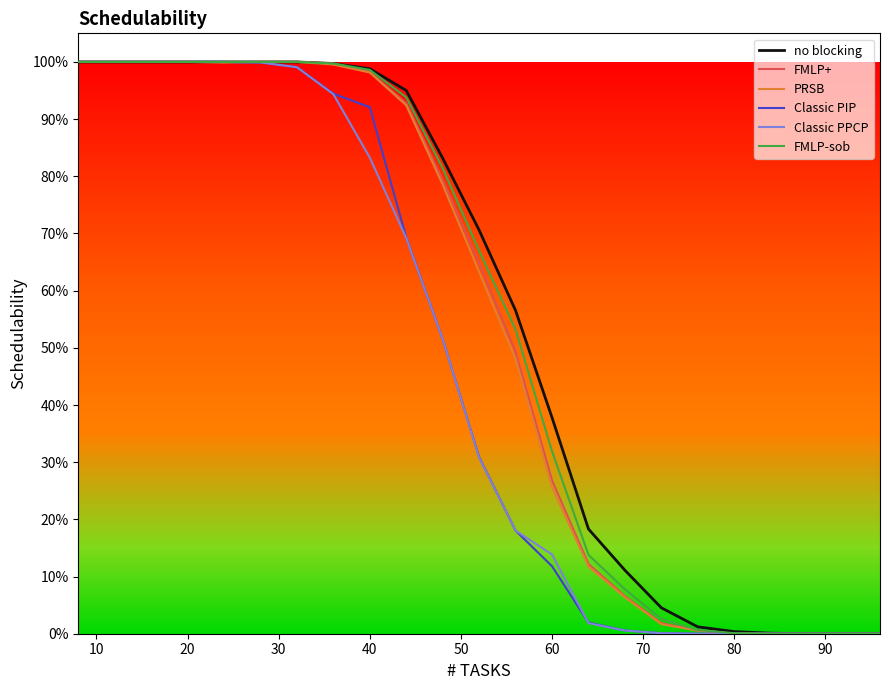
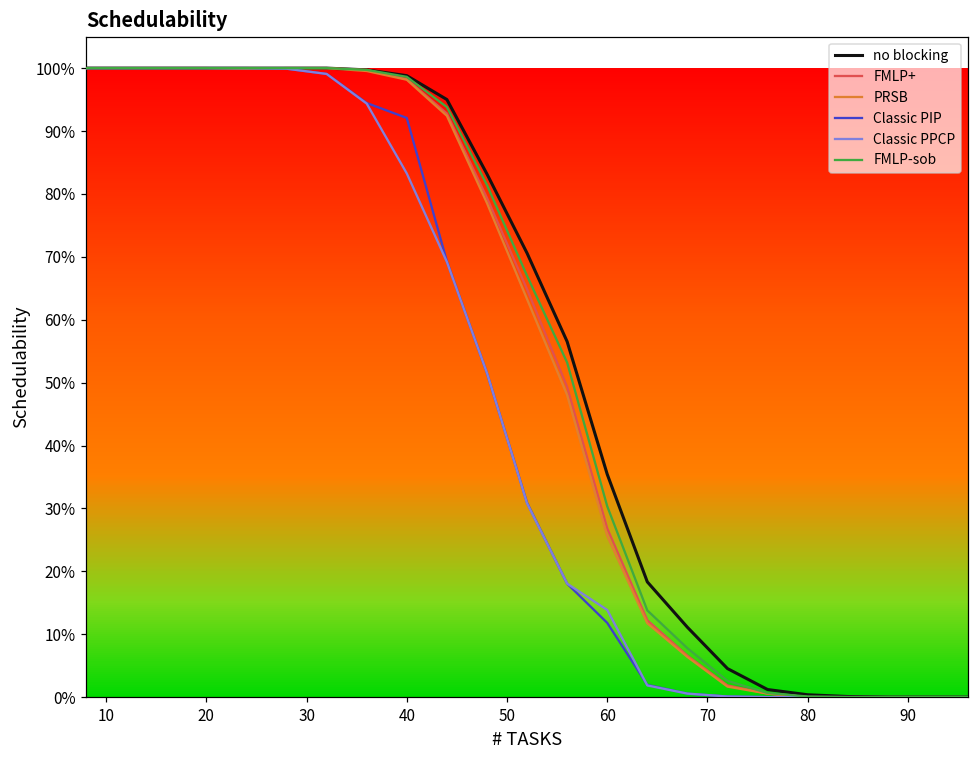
  {
    "no blocking": {
-     "60": "38%"
+     "60": "35%"
    },
    "Classic PIP": {
      "40": "92%",
      "60": "12%"
    },
    "Classic PPCP": {
      "40": "83%",
      "60": "14%"
    },
    "FMLP-sob": {
-     "60": "32%"
+     "60": "30%"
    }
  }
